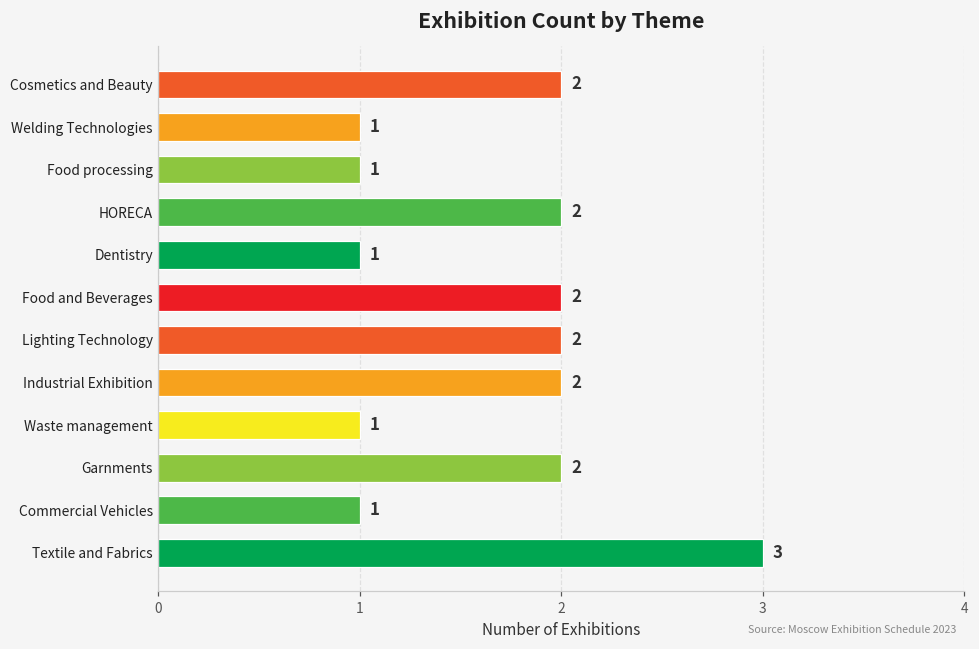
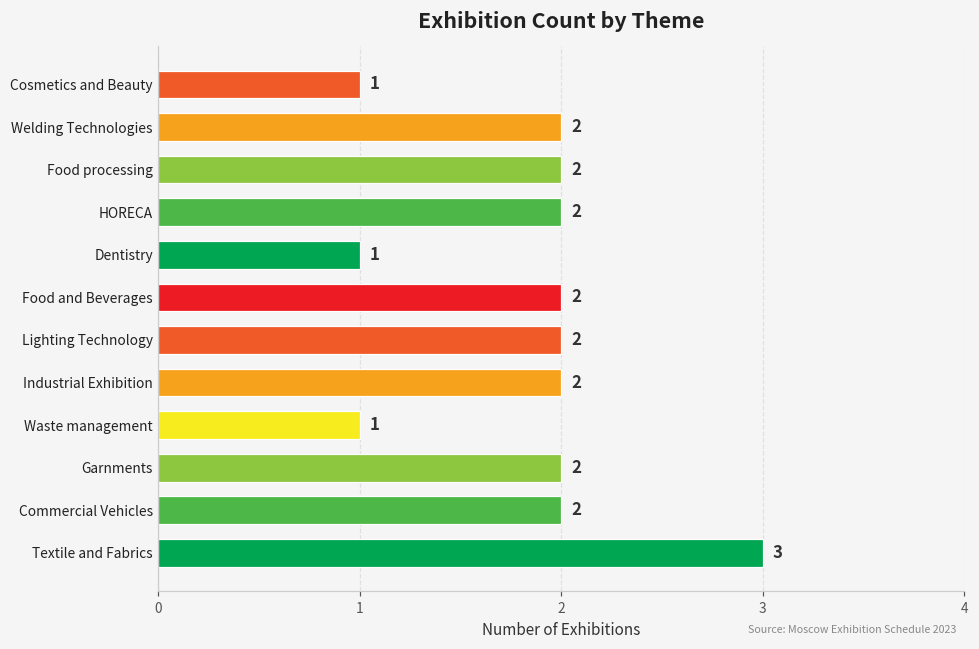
  {
-   "Cosmetics and Beauty": 2,
-   "Welding Technologies": 1,
-   "Food processing": 1,
+   "Cosmetics and Beauty": 1,
+   "Welding Technologies": 2,
+   "Food processing": 2,
    "HORECA": 2,
    "Dentistry": 1,
    "Food and Beverages": 2,
    "Lighting Technology": 2,
    "Industrial Exhibition": 2,
    "Waste management": 1,
    "Garnments": 2,
-   "Commercial Vehicles": 1,
+   "Commercial Vehicles": 2,
    "Textile and Fabrics": 3
  }
